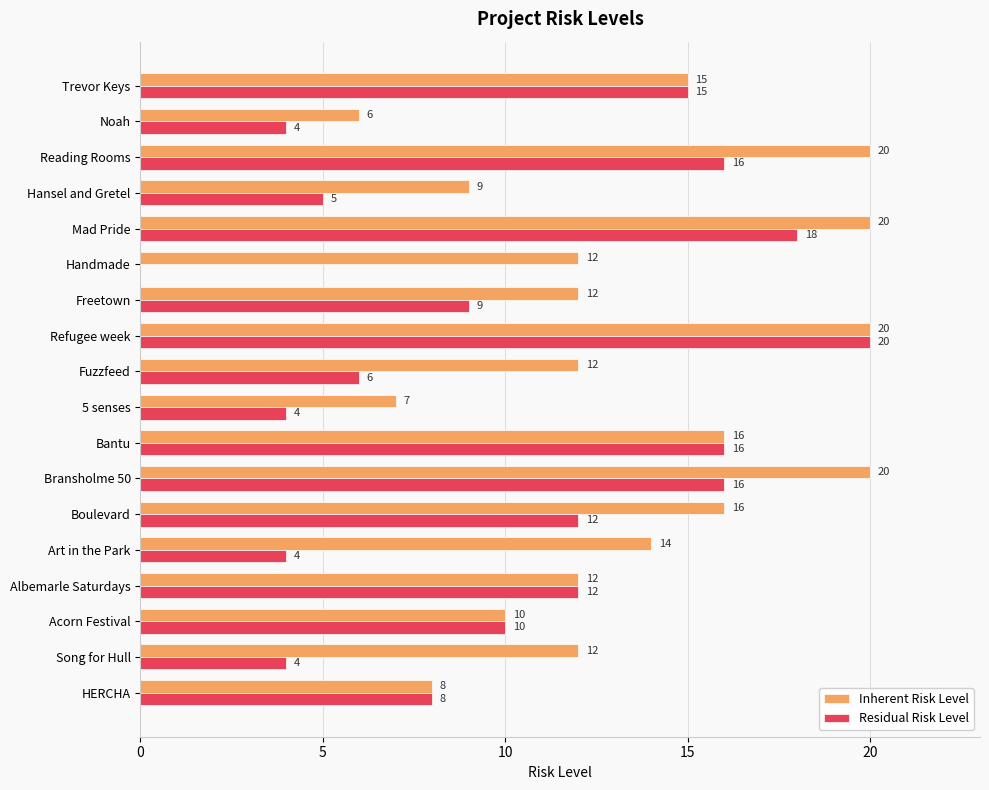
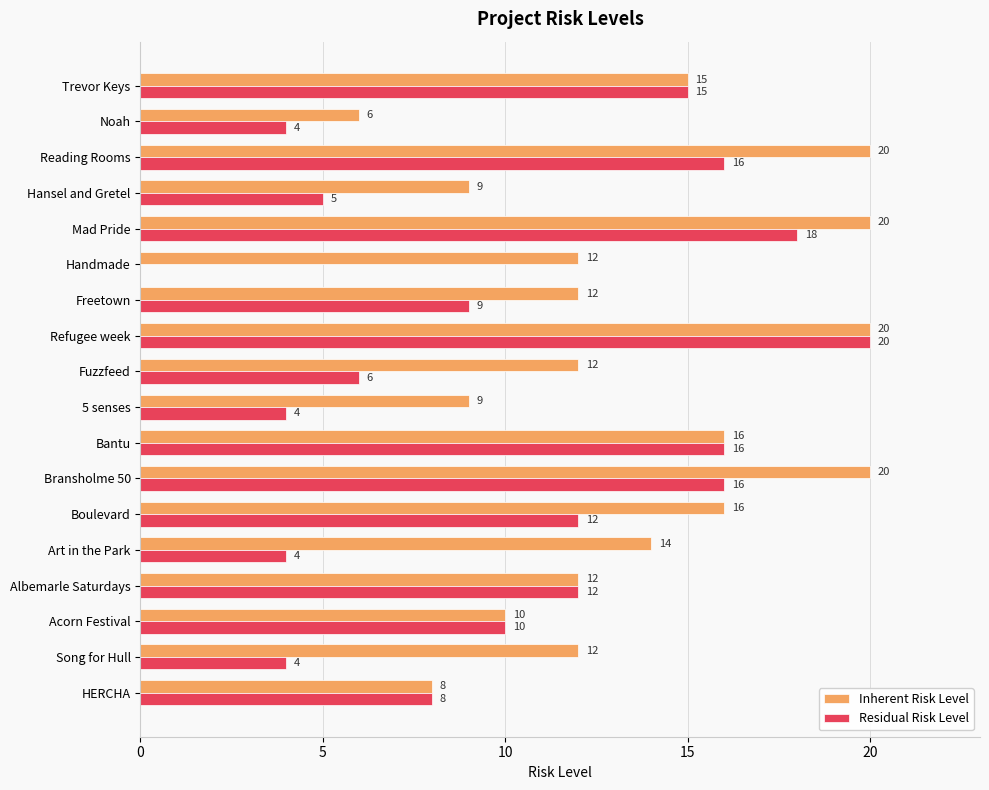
  {
    "Inherent Risk Level": {
      "Trevor Keys": 15,
      "Noah": 6,
      "Reading Rooms": 20,
      "Hansel and Gretel": 9,
      "Mad Pride": 20,
      "Handmade": 12,
      "Freetown": 12,
      "Refugee week": 20,
      "Fuzzfeed": 12,
-     "5 senses": 7,
+     "5 senses": 9,
      "Bantu": 16,
      "Bransholme 50": 20,
      "Boulevard": 16,
      "Art in the Park": 14,
      "Albemarle Saturdays": 12,
      "Acorn Festival": 10,
      "Song for Hull": 12,
      "HERCHA": 8
    },
    "Residual Risk Level": {
      "Trevor Keys": 15,
      "Noah": 4,
      "Reading Rooms": 16,
      "Hansel and Gretel": 5,
      "Mad Pride": 18,
      "Freetown": 9,
      "Refugee week": 20,
      "Fuzzfeed": 6,
      "5 senses": 4,
      "Bantu": 16,
      "Bransholme 50": 16,
      "Boulevard": 12,
      "Art in the Park": 4,
      "Albemarle Saturdays": 12,
      "Acorn Festival": 10,
      "Song for Hull": 4,
      "HERCHA": 8
    }
  }
